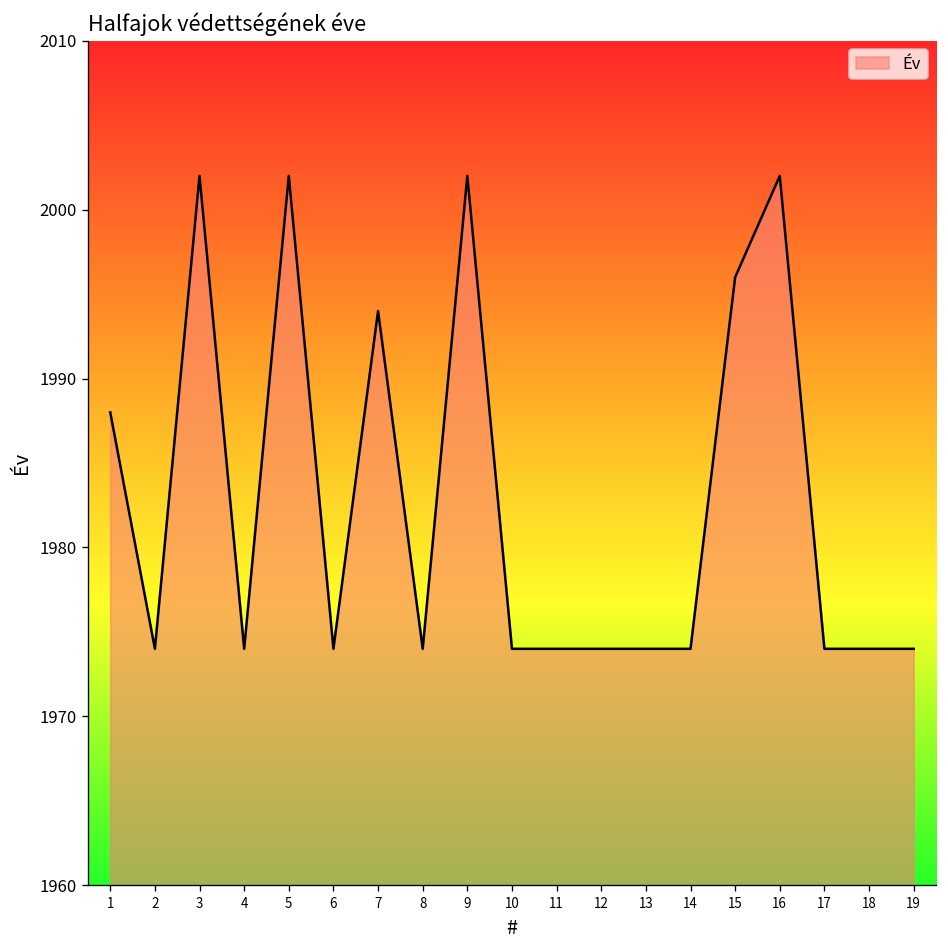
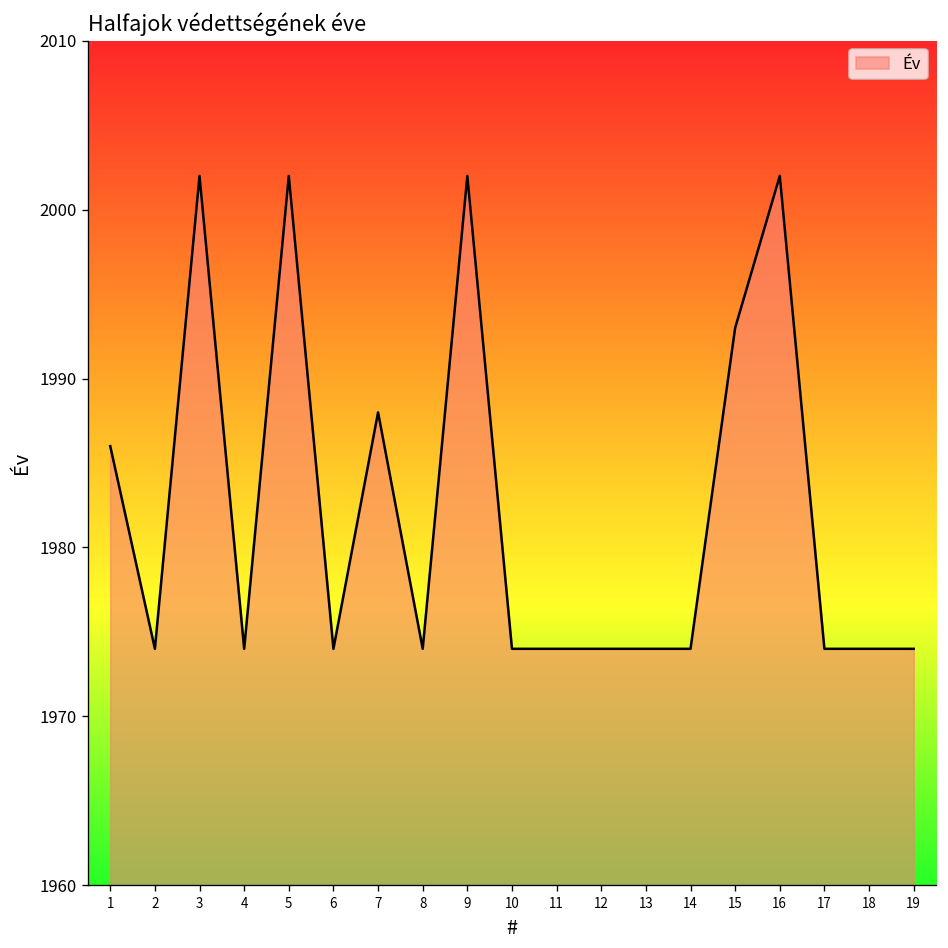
  {
-   "1": 1988,
+   "1": 1986,
    "2": 1974,
    "3": 2002,
    "4": 1974,
    "5": 2002,
    "6": 1974,
-   "7": 1994,
+   "7": 1988,
    "8": 1974,
    "9": 2002,
    "10": 1974,
    "11": 1974,
    "12": 1974,
    "13": 1974,
    "14": 1974,
-   "15": 1996,
+   "15": 1993,
    "16": 2002,
    "17": 1974,
    "18": 1974,
    "19": 1974
  }
